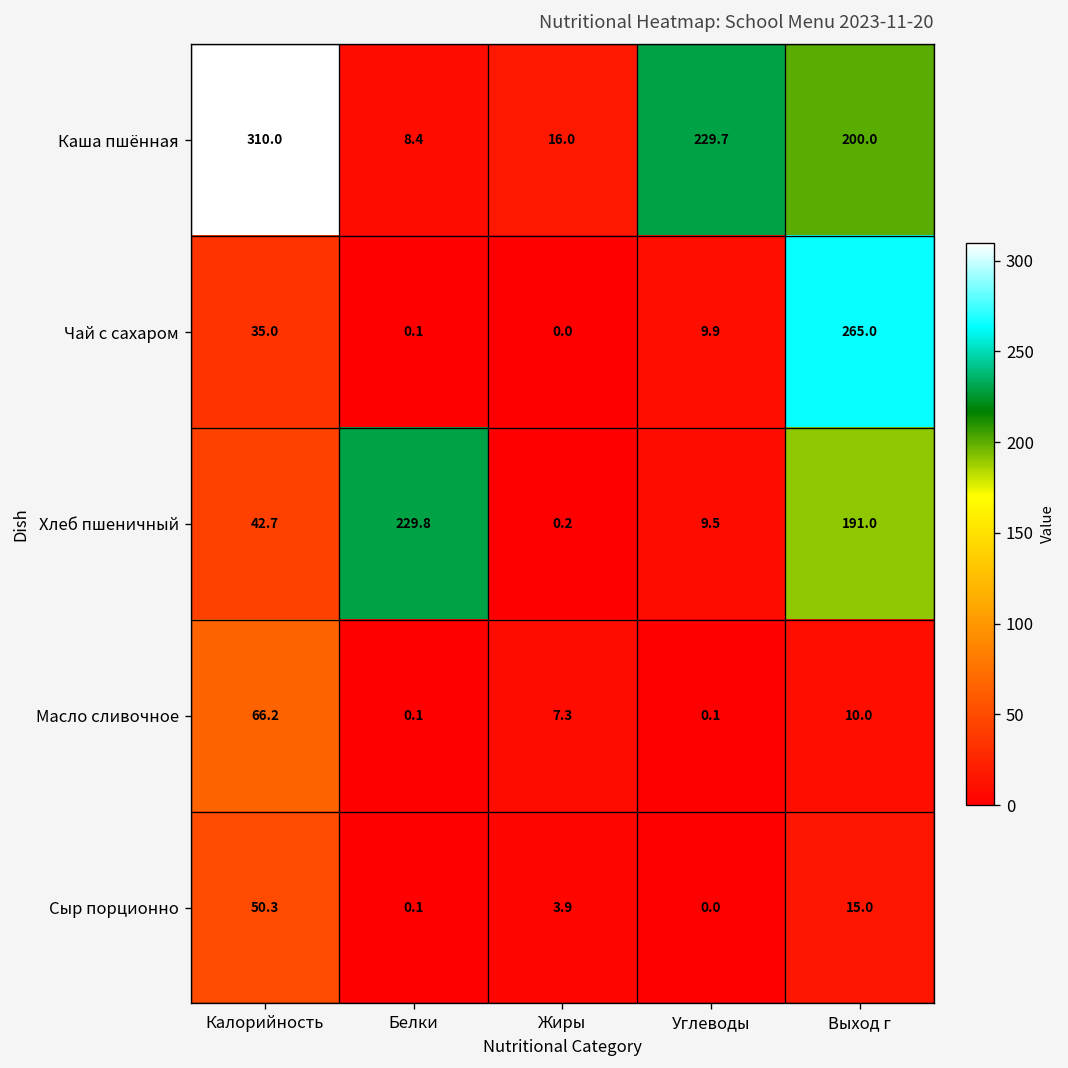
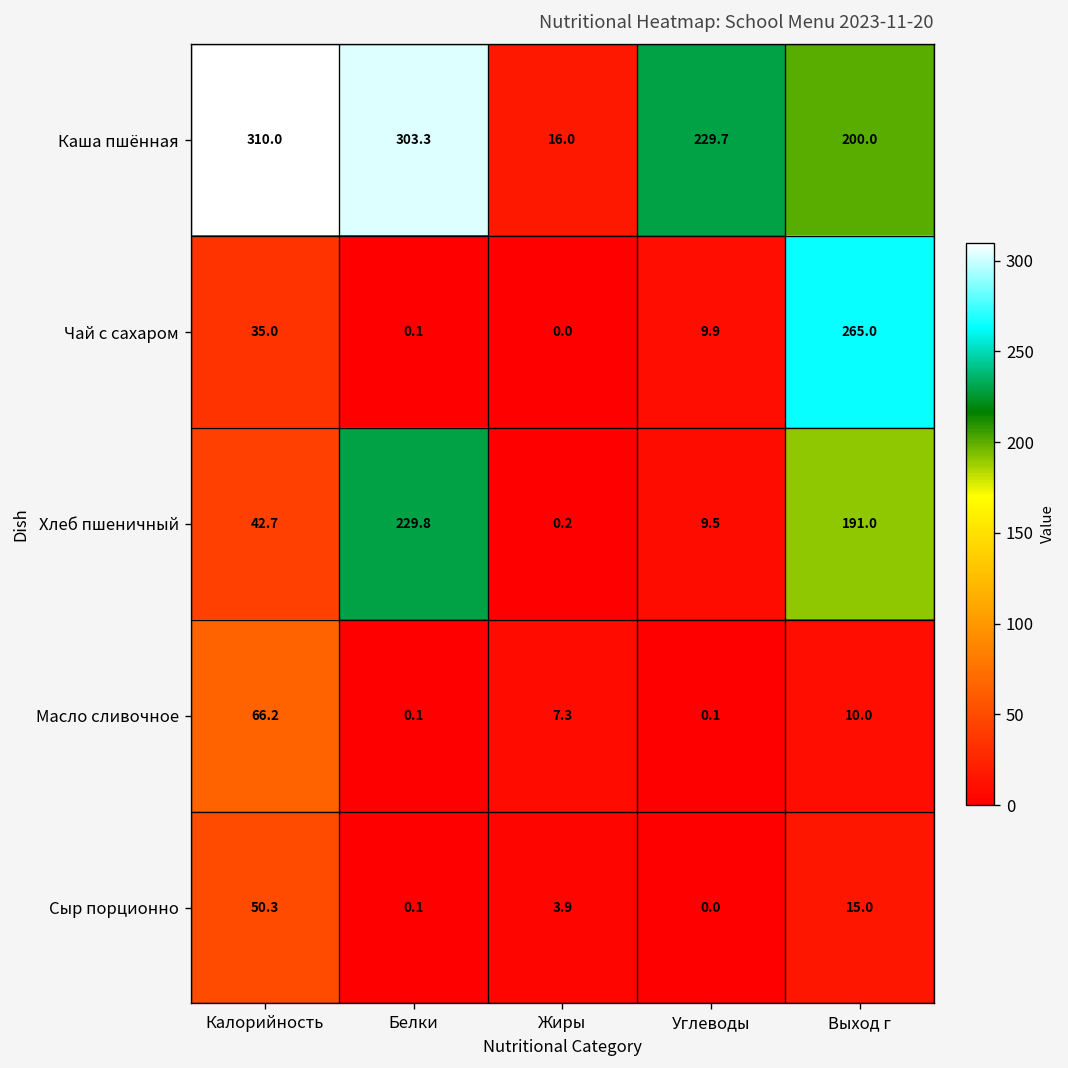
  {
    "Каша пшённая": {
      "Калорийность": 310.0,
-     "Белки": 8.4,
+     "Белки": 303.3,
      "Жиры": 16.0,
      "Углеводы": 229.7,
      "Выход г": 200.0
    },
    "Чай с сахаром": {
      "Калорийность": 35.0,
      "Белки": 0.1,
      "Жиры": 0.0,
      "Углеводы": 9.9,
      "Выход г": 265.0
    },
    "Хлеб пшеничный": {
      "Калорийность": 42.7,
      "Белки": 229.8,
      "Жиры": 0.2,
      "Углеводы": 9.5,
      "Выход г": 191.0
    },
    "Масло сливочное": {
      "Калорийность": 66.2,
      "Белки": 0.1,
      "Жиры": 7.3,
      "Углеводы": 0.1,
      "Выход г": 10.0
    },
    "Сыр порционно": {
      "Калорийность": 50.3,
      "Белки": 0.1,
      "Жиры": 3.9,
      "Углеводы": 0.0,
      "Выход г": 15.0
    }
  }
